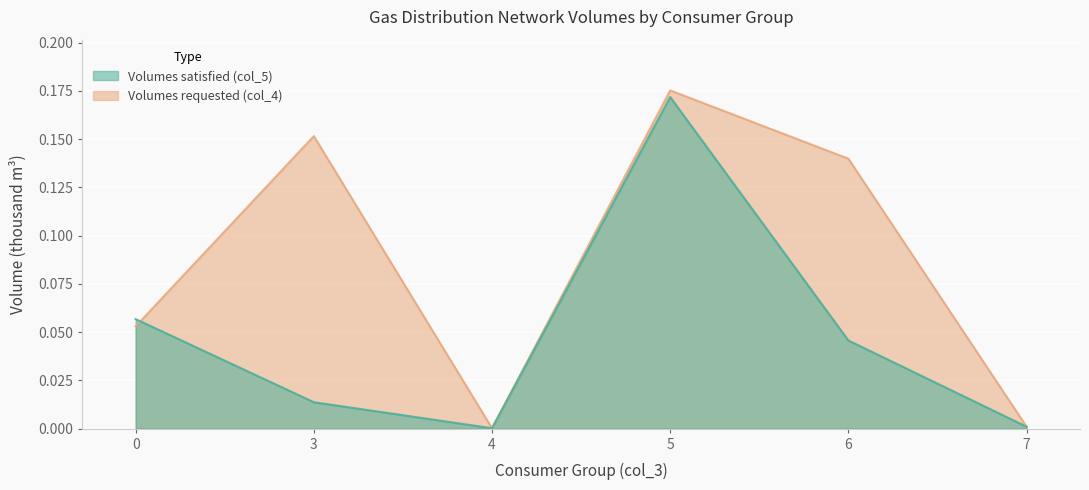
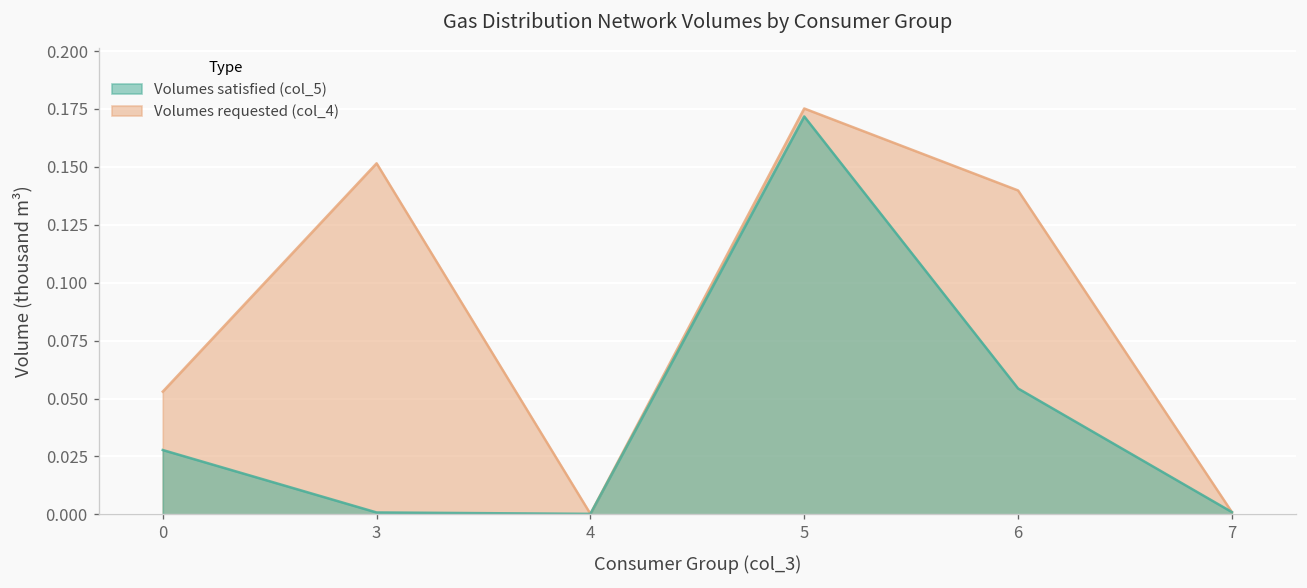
  {
    "Volumes requested (col_4)": {
      "0": 0.053,
      "3": 0.152,
      "5": 0.175,
      "6": 0.140
    },
    "Volumes satisfied (col_5)": {
-     "0": 0.057,
-     "3": 0.014,
+     "0": 0.028,
+     "3": 0.001,
      "5": 0.172,
-     "6": 0.046
+     "6": 0.054
    }
  }
